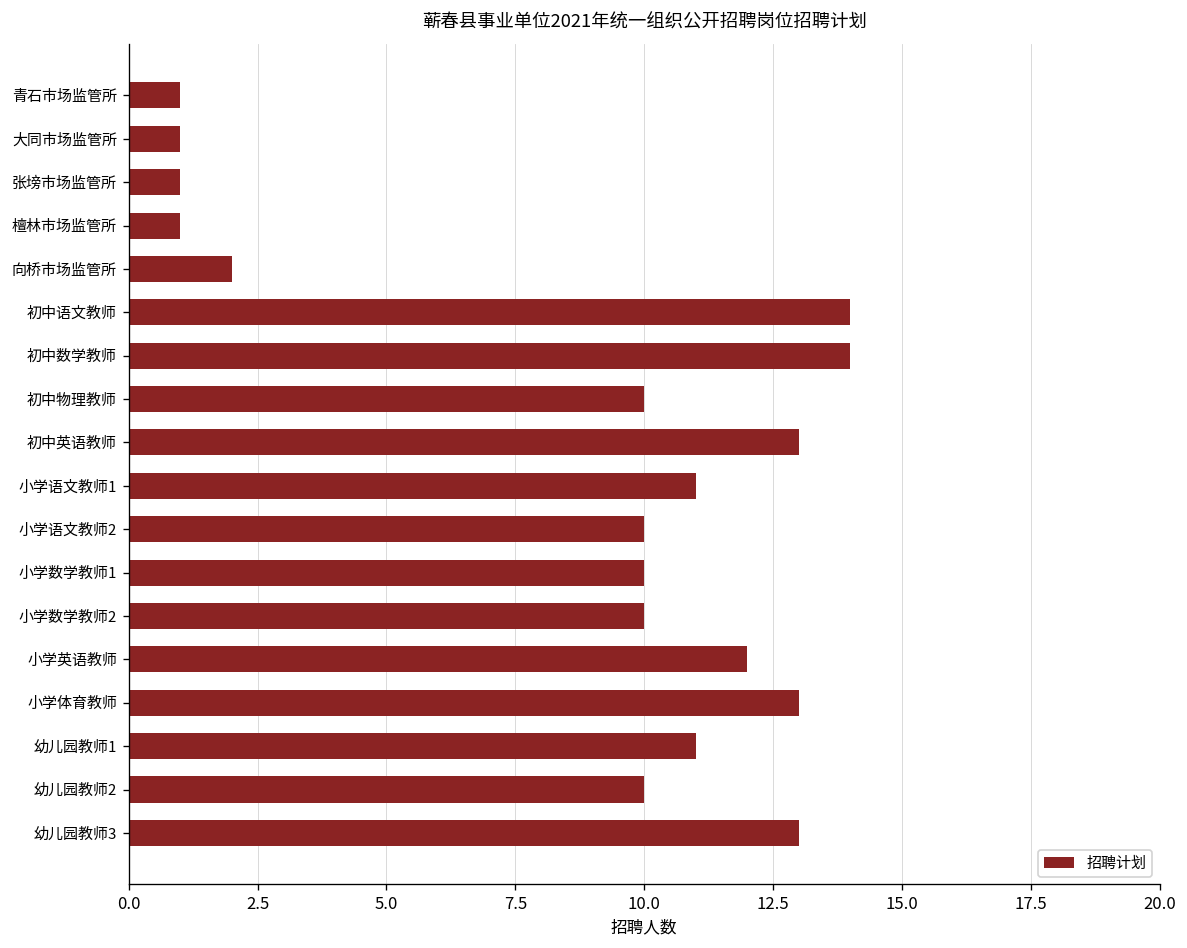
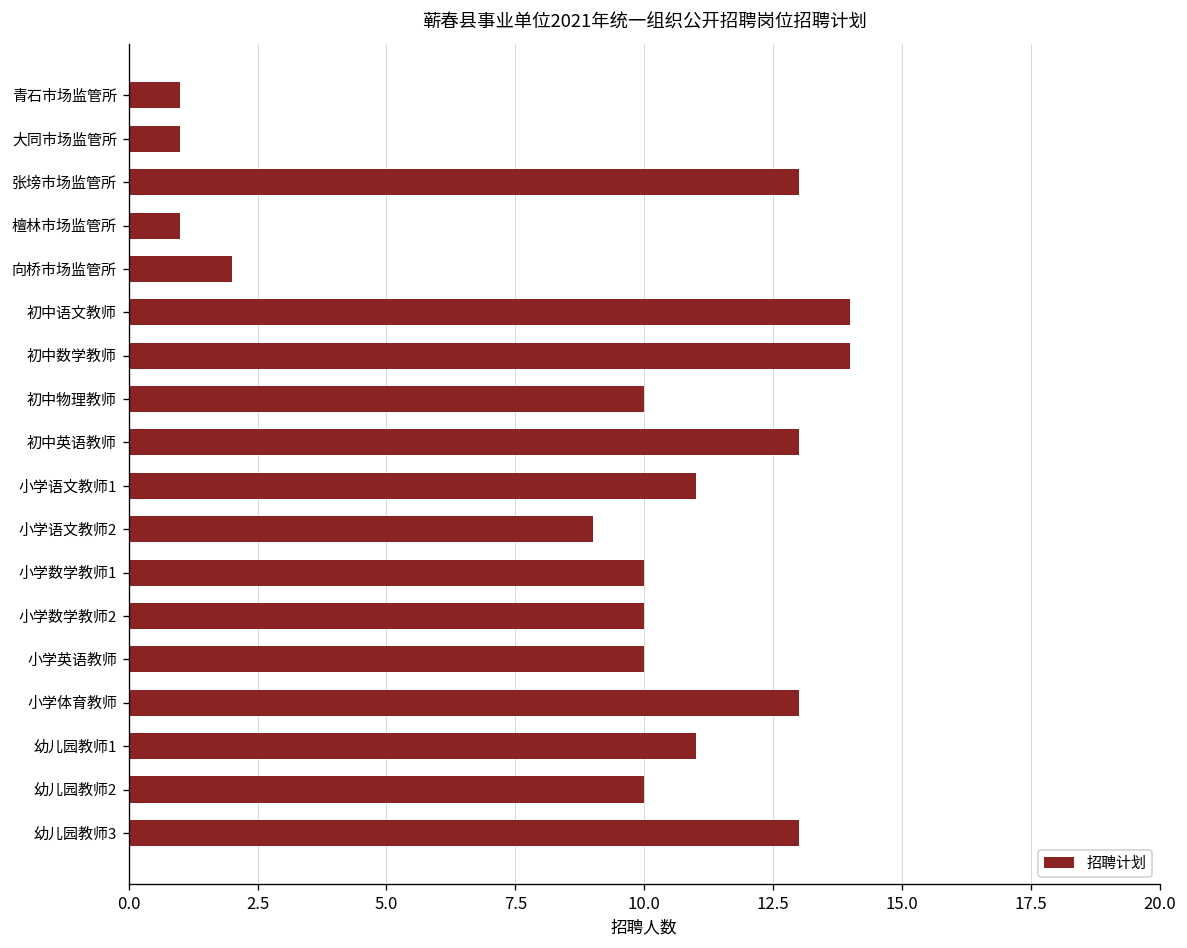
  {
    "青石市场监管所": 1,
    "大同市场监管所": 1,
-   "张塝市场监管所": 1,
+   "张塝市场监管所": 13,
    "檀林市场监管所": 1,
    "向桥市场监管所": 2,
    "初中语文教师": 14,
    "初中数学教师": 14,
    "初中物理教师": 10,
    "初中英语教师": 13,
    "小学语文教师1": 11,
-   "小学语文教师2": 10,
+   "小学语文教师2": 9,
    "小学数学教师1": 10,
    "小学数学教师2": 10,
-   "小学英语教师": 12,
+   "小学英语教师": 10,
    "小学体育教师": 13,
    "幼儿园教师1": 11,
    "幼儿园教师2": 10,
    "幼儿园教师3": 13
  }
